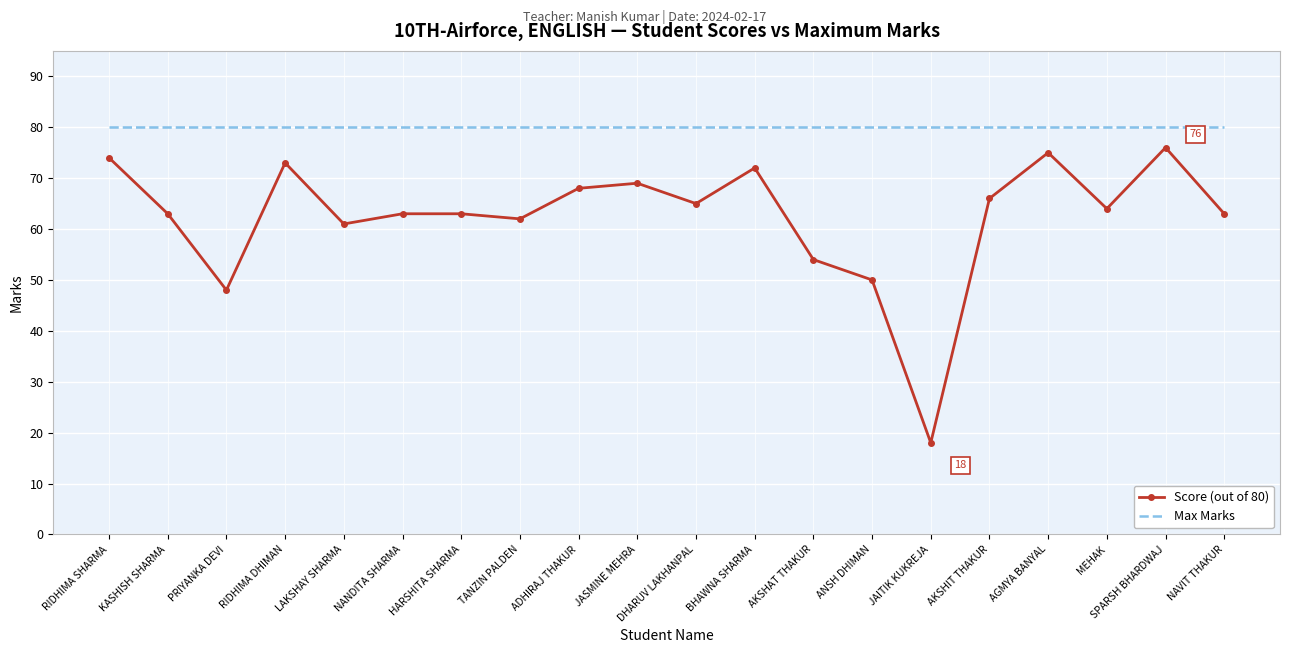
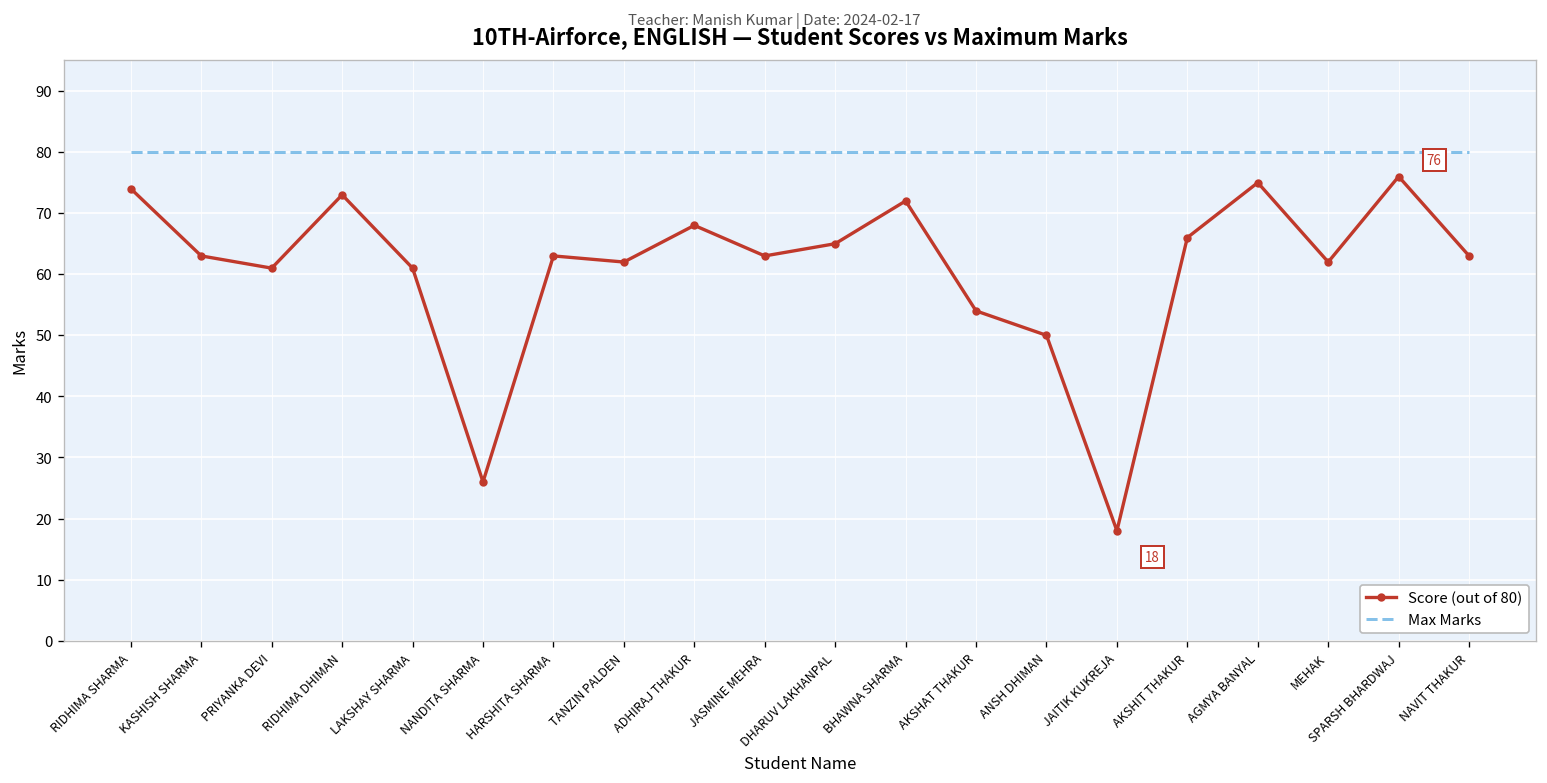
  {
    "Score (out of 80)": {
      "RIDHIMA SHARMA": 74,
      "KASHISH SHARMA": 63,
-     "PRIYANKA DEVI": 48,
+     "PRIYANKA DEVI": 61,
      "RIDHIMA DHIMAN": 73,
      "LAKSHAY SHARMA": 61,
-     "NANDITA SHARMA": 63,
+     "NANDITA SHARMA": 26,
      "HARSHITA SHARMA": 63,
      "TANZIN PALDEN": 62,
      "ADHIRAJ THAKUR": 68,
-     "JASMINE MEHRA": 69,
+     "JASMINE MEHRA": 63,
      "DHARUV LAKHANPAL": 65,
      "BHAWNA SHARMA": 72,
      "AKSHAT THAKUR": 54,
      "ANSH DHIMAN": 50,
      "AKSHIT THAKUR": 66,
      "AGMYA BANYAL": 75,
-     "MEHAK": 64,
+     "MEHAK": 62,
      "NAVIT THAKUR": 63
    },
    "Max Marks": {
      "RIDHIMA SHARMA": 80,
      "KASHISH SHARMA": 80,
      "PRIYANKA DEVI": 80,
      "RIDHIMA DHIMAN": 80,
      "LAKSHAY SHARMA": 80,
      "NANDITA SHARMA": 80,
      "HARSHITA SHARMA": 80,
      "TANZIN PALDEN": 80,
      "ADHIRAJ THAKUR": 80,
      "JASMINE MEHRA": 80,
      "DHARUV LAKHANPAL": 80,
      "BHAWNA SHARMA": 80,
      "AKSHAT THAKUR": 80,
      "ANSH DHIMAN": 80,
      "JAITIK KUKREJA": 80,
      "AKSHIT THAKUR": 80,
      "AGMYA BANYAL": 80,
      "MEHAK": 80,
      "SPARSH BHARDWAJ": 80
    }
  }
